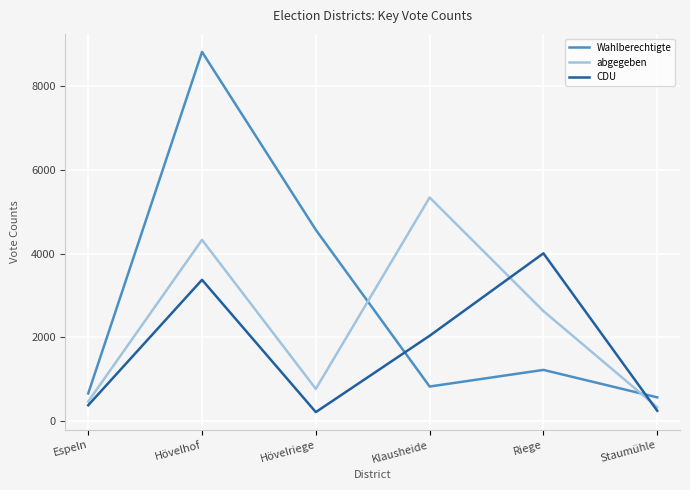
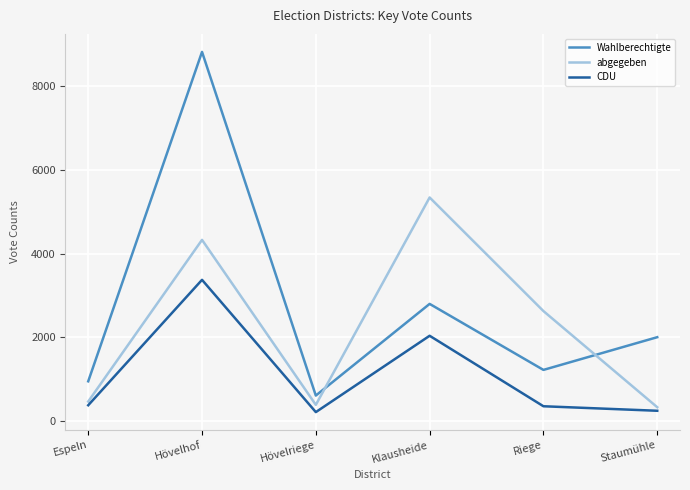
  {
    "Wahlberechtigte": {
-     "Espeln": 700,
+     "Espeln": 900,
      "Hövelhof": 8800,
-     "Hövelriege": 4600,
-     "Klausheide": 800,
+     "Hövelriege": 600,
+     "Klausheide": 2800,
      "Riege": 1200,
-     "Staumühle": 600
+     "Staumühle": 2000
    },
    "abgegeben": {
      "Espeln": 500,
      "Hövelhof": 4300,
-     "Hövelriege": 800,
+     "Hövelriege": 400,
      "Klausheide": 5300,
      "Riege": 2600,
      "Staumühle": 300
    },
    "CDU": {
      "Espeln": 400,
      "Hövelhof": 3400,
      "Hövelriege": 200,
      "Klausheide": 2000,
-     "Riege": 4000,
+     "Riege": 300,
      "Staumühle": 200
    }
  }
